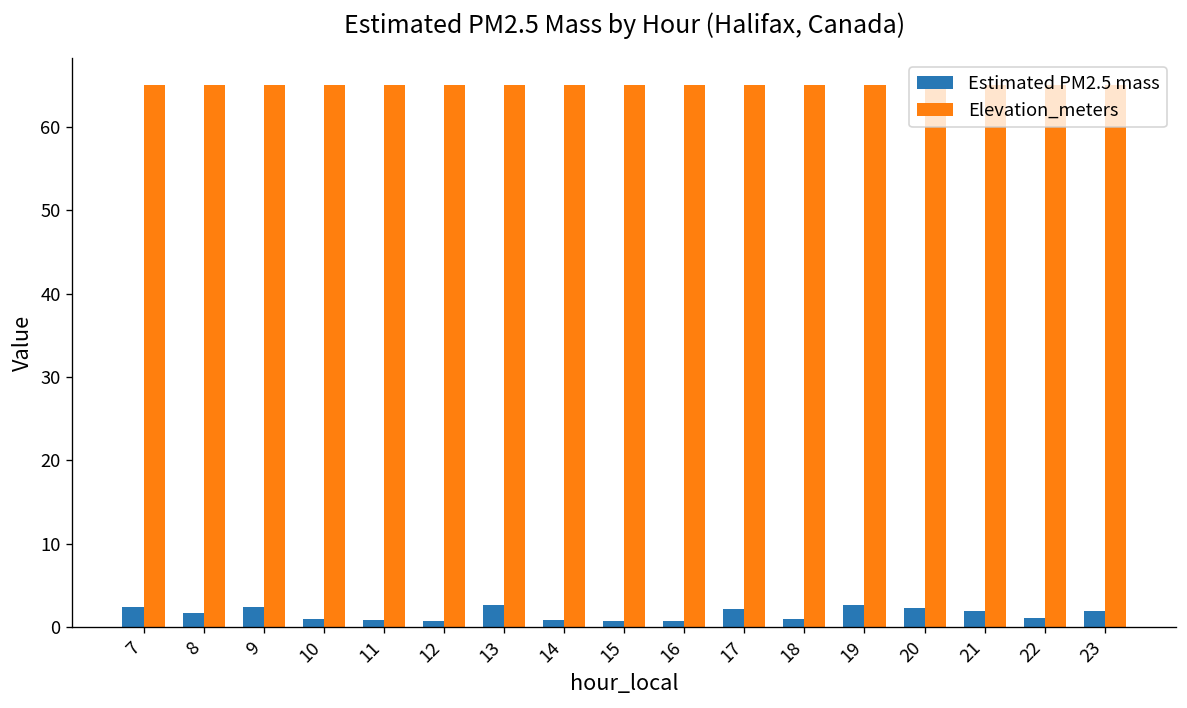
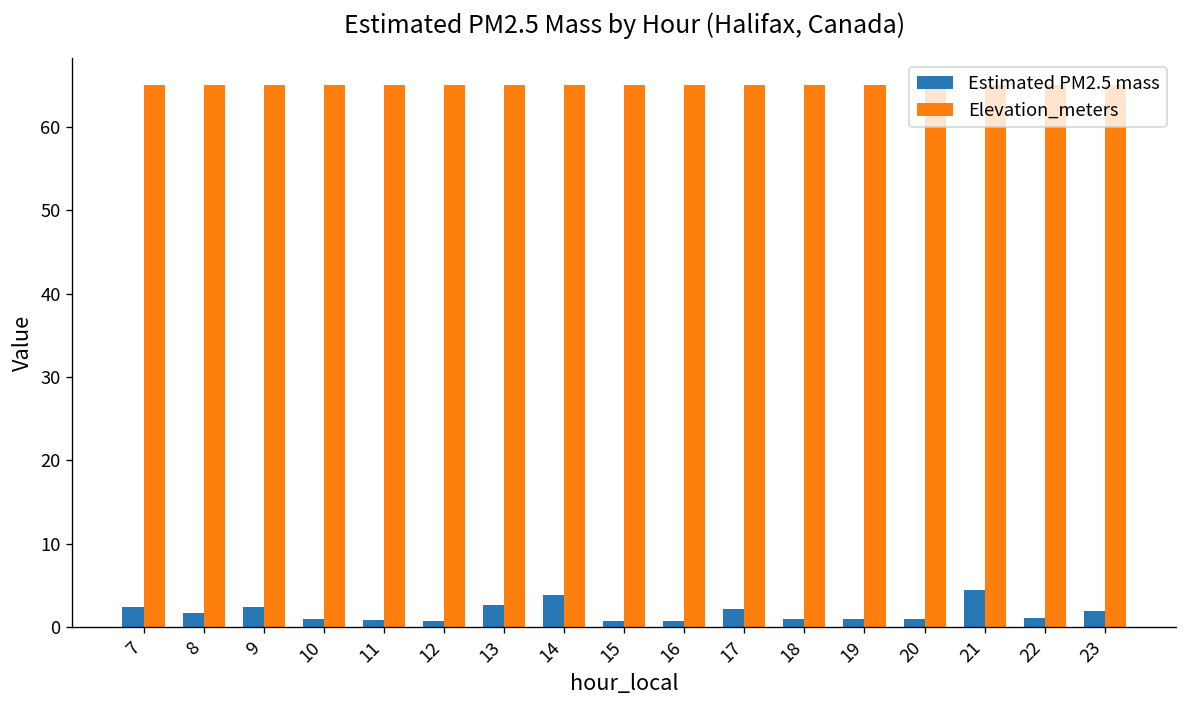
  {
    "Estimated PM2.5 mass": {
      "7": 2,
      "8": 2,
      "9": 2,
      "10": 1,
      "11": 1,
      "12": 1,
      "13": 3,
-     "14": 1,
+     "14": 4,
      "15": 1,
      "16": 1,
      "17": 2,
      "18": 1,
-     "19": 3,
-     "20": 2,
-     "21": 2,
+     "19": 1,
+     "20": 1,
+     "21": 4,
      "22": 1,
      "23": 2
    },
    "Elevation_meters": {
      "7": 65,
      "8": 65,
      "9": 65,
      "10": 65,
      "11": 65,
      "12": 65,
      "13": 65,
      "14": 65,
      "15": 65,
      "16": 65,
      "17": 65,
      "18": 65,
      "19": 65
    }
  }
